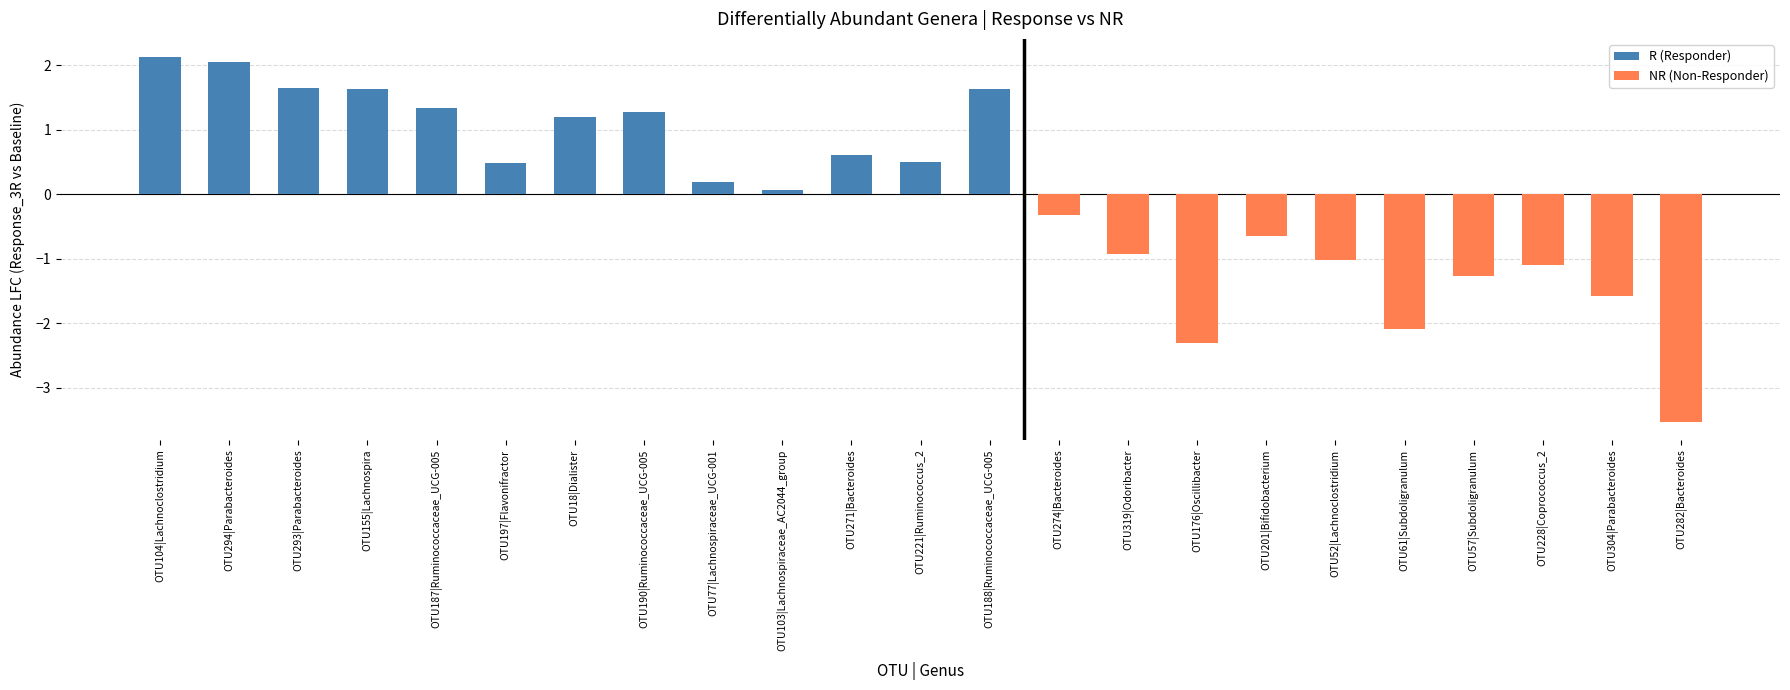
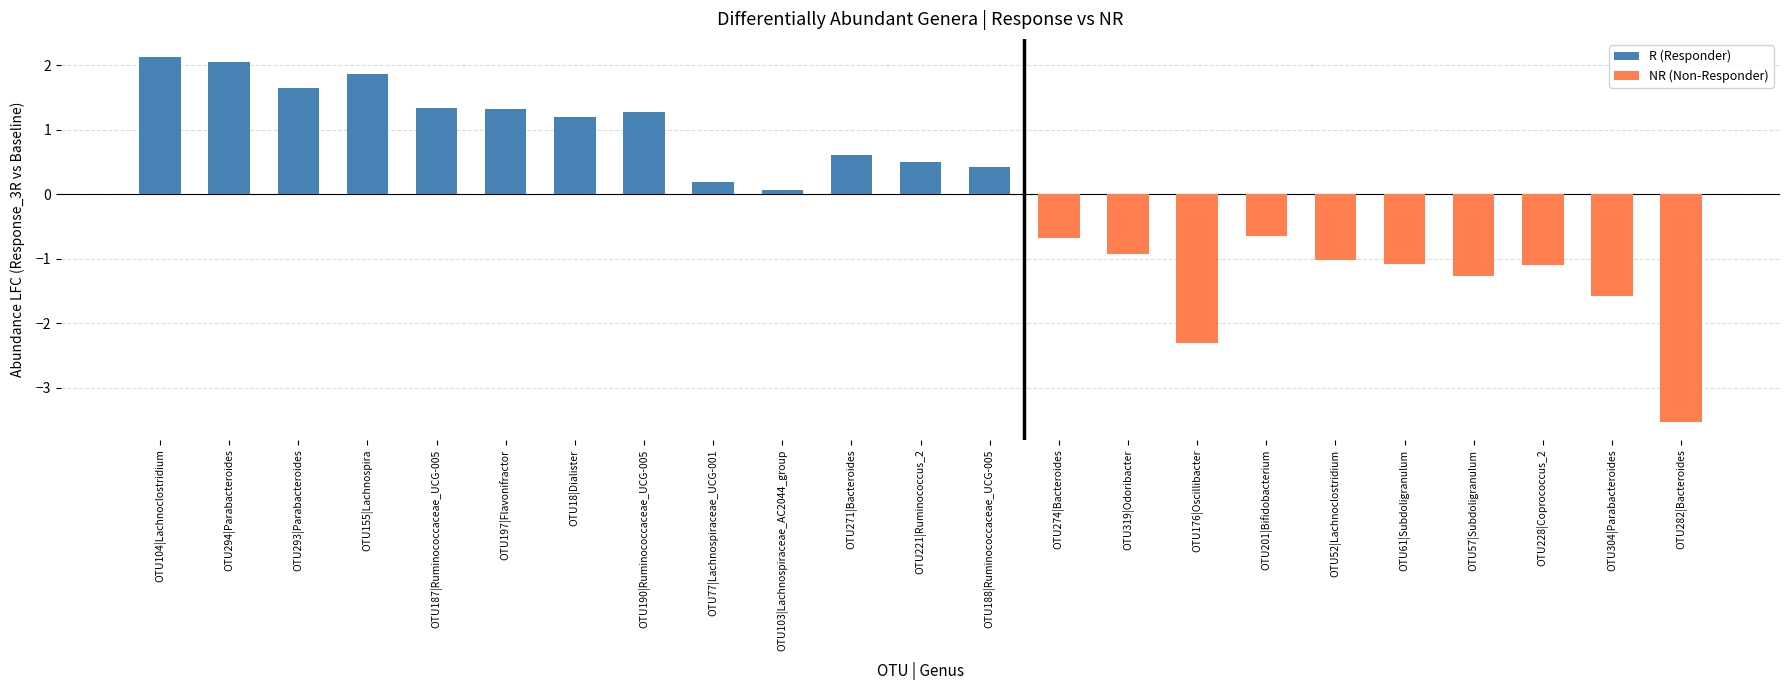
  {
    "R (Responder)": {
      "OTU104|Lachnoclostridium": 2.1,
      "OTU294|Parabacteroides": 2.0,
      "OTU293|Parabacteroides": 1.6,
-     "OTU155|Lachnospira": 1.6,
+     "OTU155|Lachnospira": 1.9,
      "OTU187|Ruminococcaceae_UCG-005": 1.3,
-     "OTU197|Flavonifractor": 0.5,
+     "OTU197|Flavonifractor": 1.3,
      "OTU18|Dialister": 1.2,
      "OTU190|Ruminococcaceae_UCG-005": 1.3,
      "OTU77|Lachnospiraceae_UCG-001": 0.2,
      "OTU103|Lachnospiraceae_AC2044_group": 0.1,
      "OTU271|Bacteroides": 0.6,
      "OTU221|Ruminococcus_2": 0.5,
-     "OTU188|Ruminococcaceae_UCG-005": 1.6
+     "OTU188|Ruminococcaceae_UCG-005": 0.4
    },
    "NR (Non-Responder)": {
-     "OTU274|Bacteroides": -0.3,
+     "OTU274|Bacteroides": -0.7,
      "OTU319|Odoribacter": -0.9,
      "OTU176|Oscillibacter": -2.3,
      "OTU201|Bifidobacterium": -0.7,
      "OTU52|Lachnoclostridium": -1.0,
-     "OTU61|Subdoligranulum": -2.1,
+     "OTU61|Subdoligranulum": -1.1,
      "OTU57|Subdoligranulum": -1.3,
      "OTU228|Coprococcus_2": -1.1,
      "OTU304|Parabacteroides": -1.6,
      "OTU282|Bacteroides": -3.5
    }
  }
